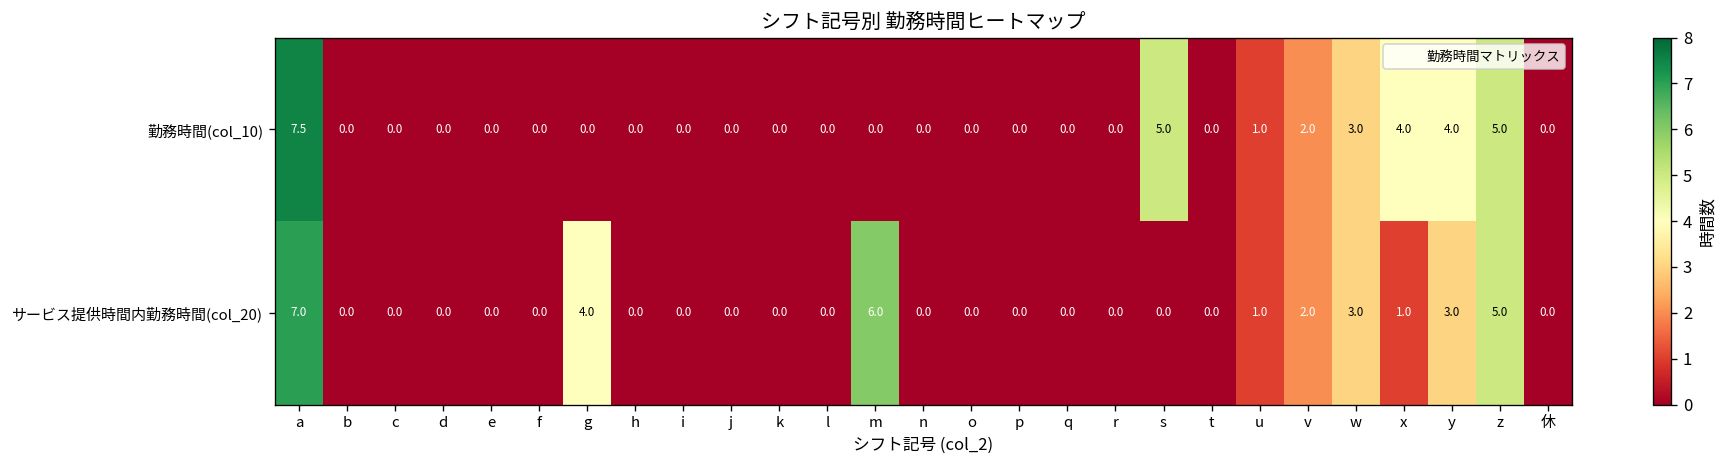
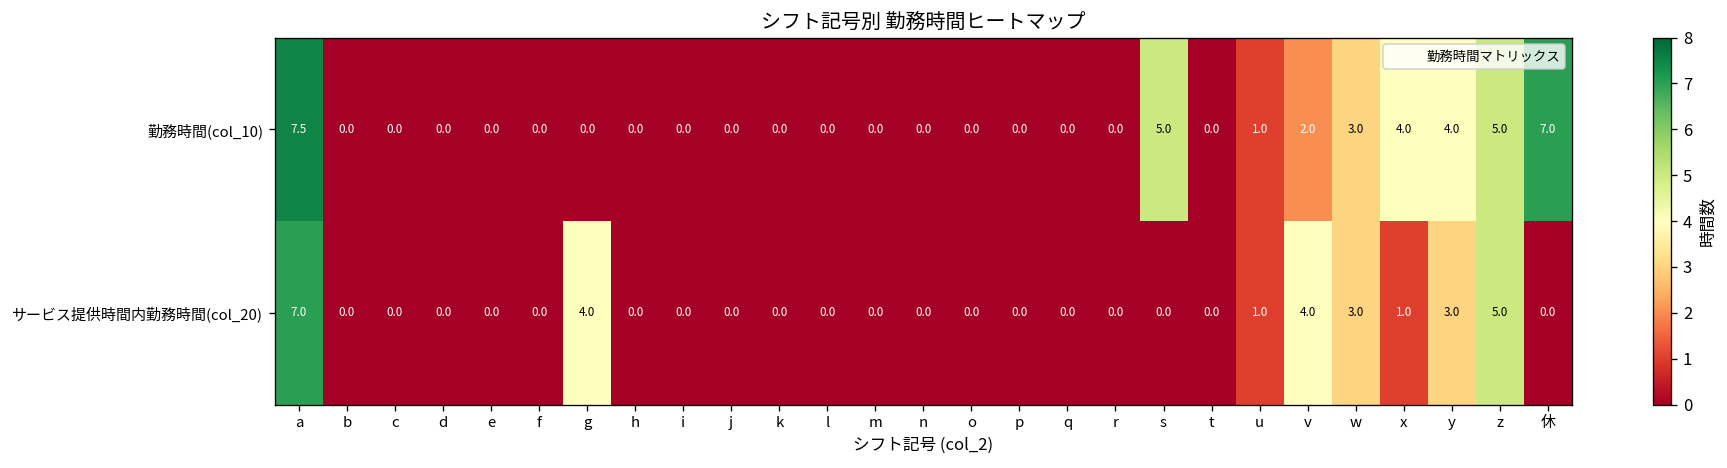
  {
    "勤務時間(col_10)": {
      "a": 7.5,
      "b": 0.0,
      "c": 0.0,
      "d": 0.0,
      "e": 0.0,
      "f": 0.0,
      "g": 0.0,
      "h": 0.0,
      "i": 0.0,
      "j": 0.0,
      "k": 0.0,
      "l": 0.0,
      "m": 0.0,
      "n": 0.0,
      "o": 0.0,
      "p": 0.0,
      "q": 0.0,
      "r": 0.0,
      "s": 5.0,
      "t": 0.0,
      "u": 1.0,
      "v": 2.0,
      "w": 3.0,
      "x": 4.0,
      "y": 4.0,
      "z": 5.0,
-     "休": 0.0
+     "休": 7.0
    },
    "サービス提供時間内勤務時間(col_20)": {
      "a": 7.0,
      "b": 0.0,
      "c": 0.0,
      "d": 0.0,
      "e": 0.0,
      "f": 0.0,
      "g": 4.0,
      "h": 0.0,
      "i": 0.0,
      "j": 0.0,
      "k": 0.0,
      "l": 0.0,
-     "m": 6.0,
+     "m": 0.0,
      "n": 0.0,
      "o": 0.0,
      "p": 0.0,
      "q": 0.0,
      "r": 0.0,
      "s": 0.0,
      "t": 0.0,
      "u": 1.0,
-     "v": 2.0,
+     "v": 4.0,
      "w": 3.0,
      "x": 1.0,
      "y": 3.0,
      "z": 5.0,
      "休": 0.0
    }
  }
